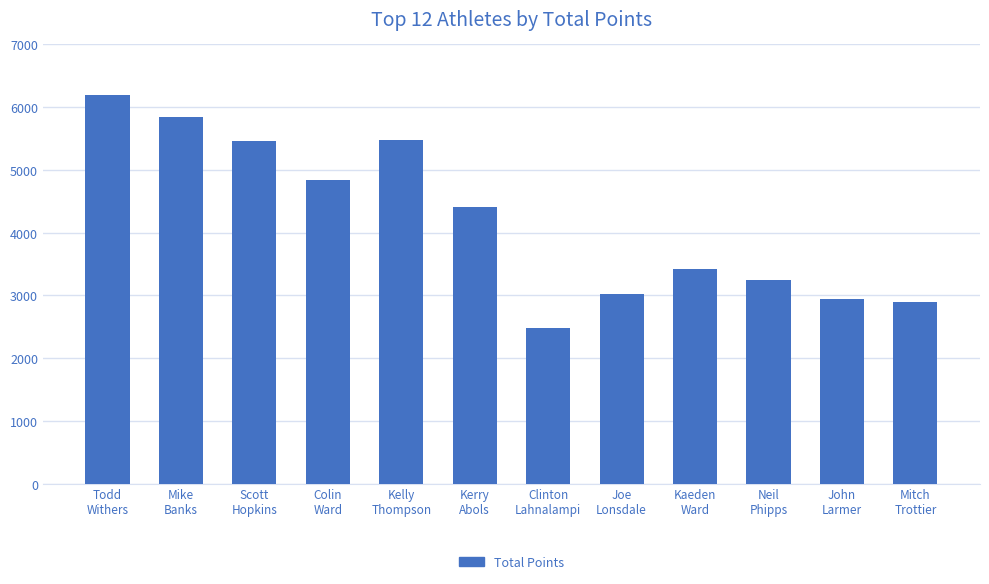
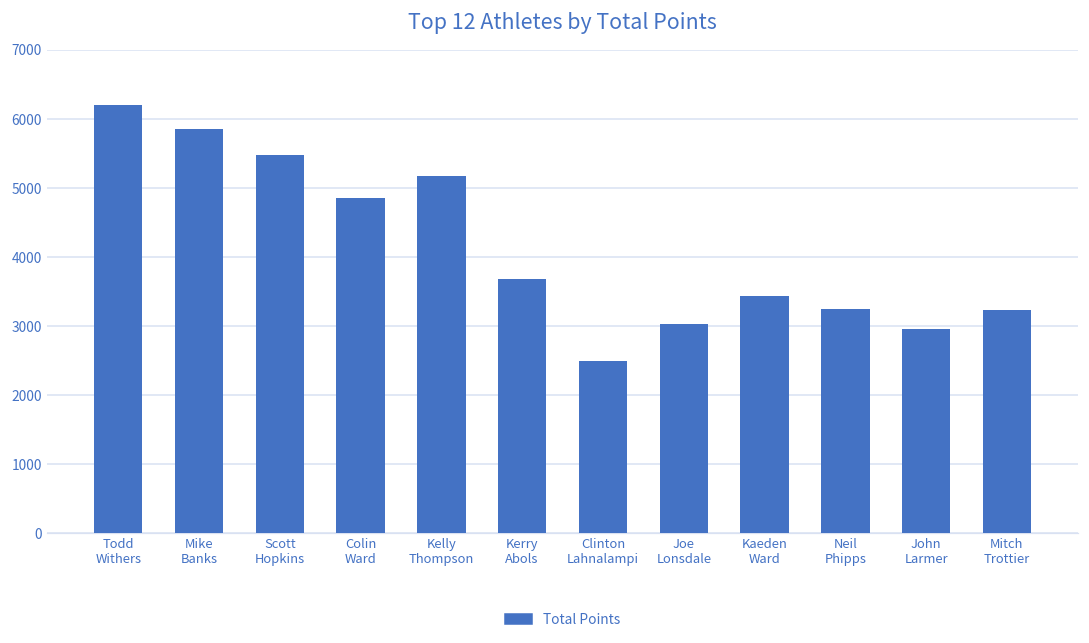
  {
    "Todd Withers": 6200,
    "Mike Banks": 5800,
    "Scott Hopkins": 5500,
    "Colin Ward": 4800,
-   "Kelly Thompson": 5500,
-   "Kerry Abols": 4400,
+   "Kelly Thompson": 5200,
+   "Kerry Abols": 3700,
    "Clinton Lahnalampi": 2500,
    "Joe Lonsdale": 3000,
    "Kaeden Ward": 3400,
    "Neil Phipps": 3200,
    "John Larmer": 2900,
-   "Mitch Trottier": 2900
+   "Mitch Trottier": 3200
  }
